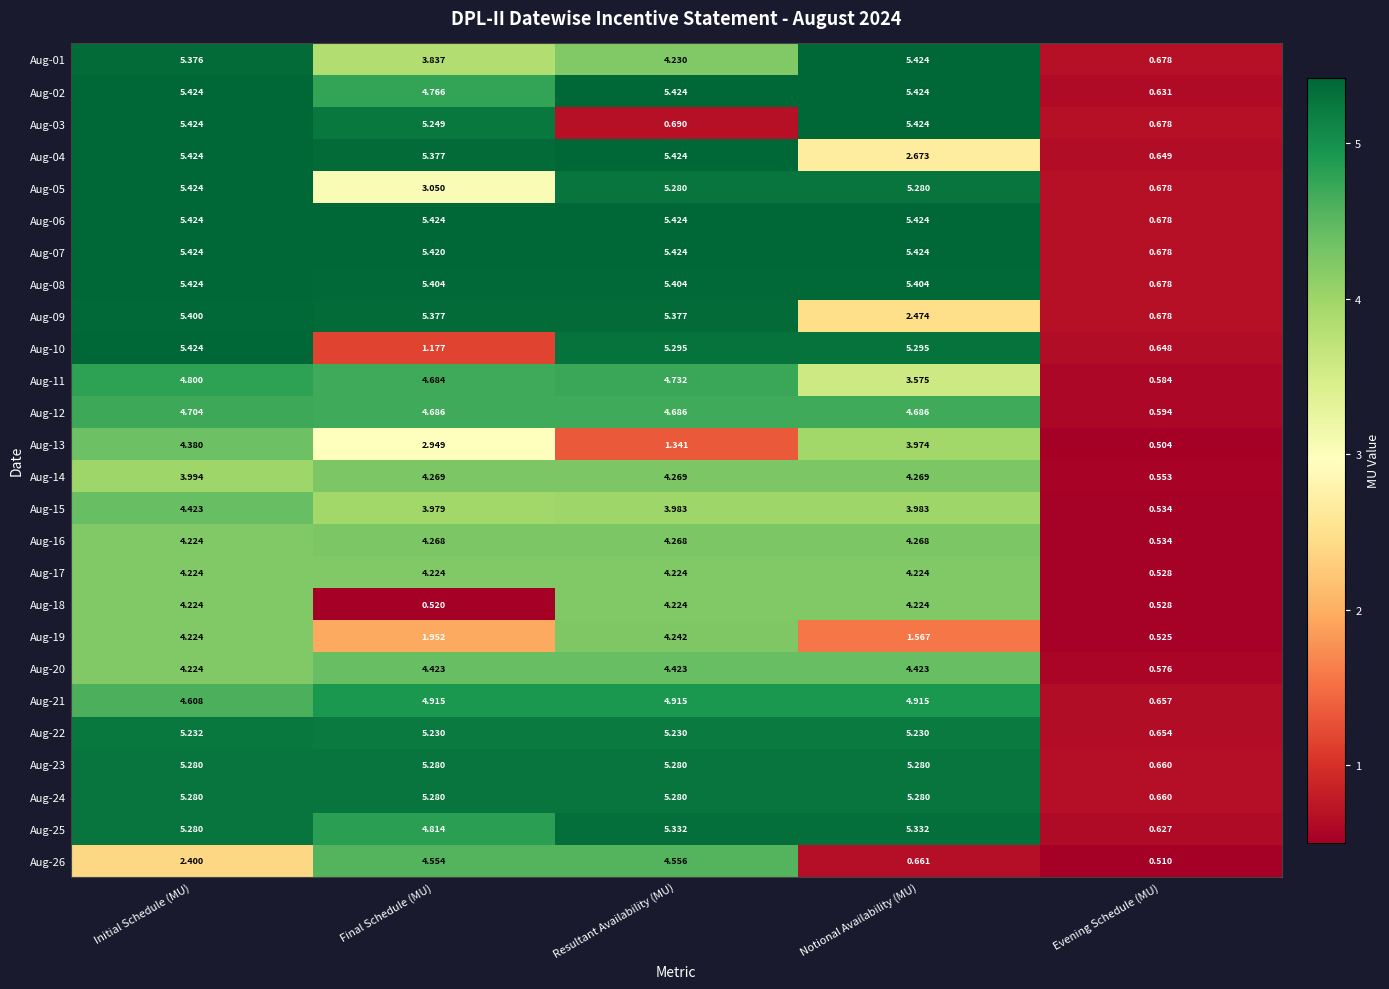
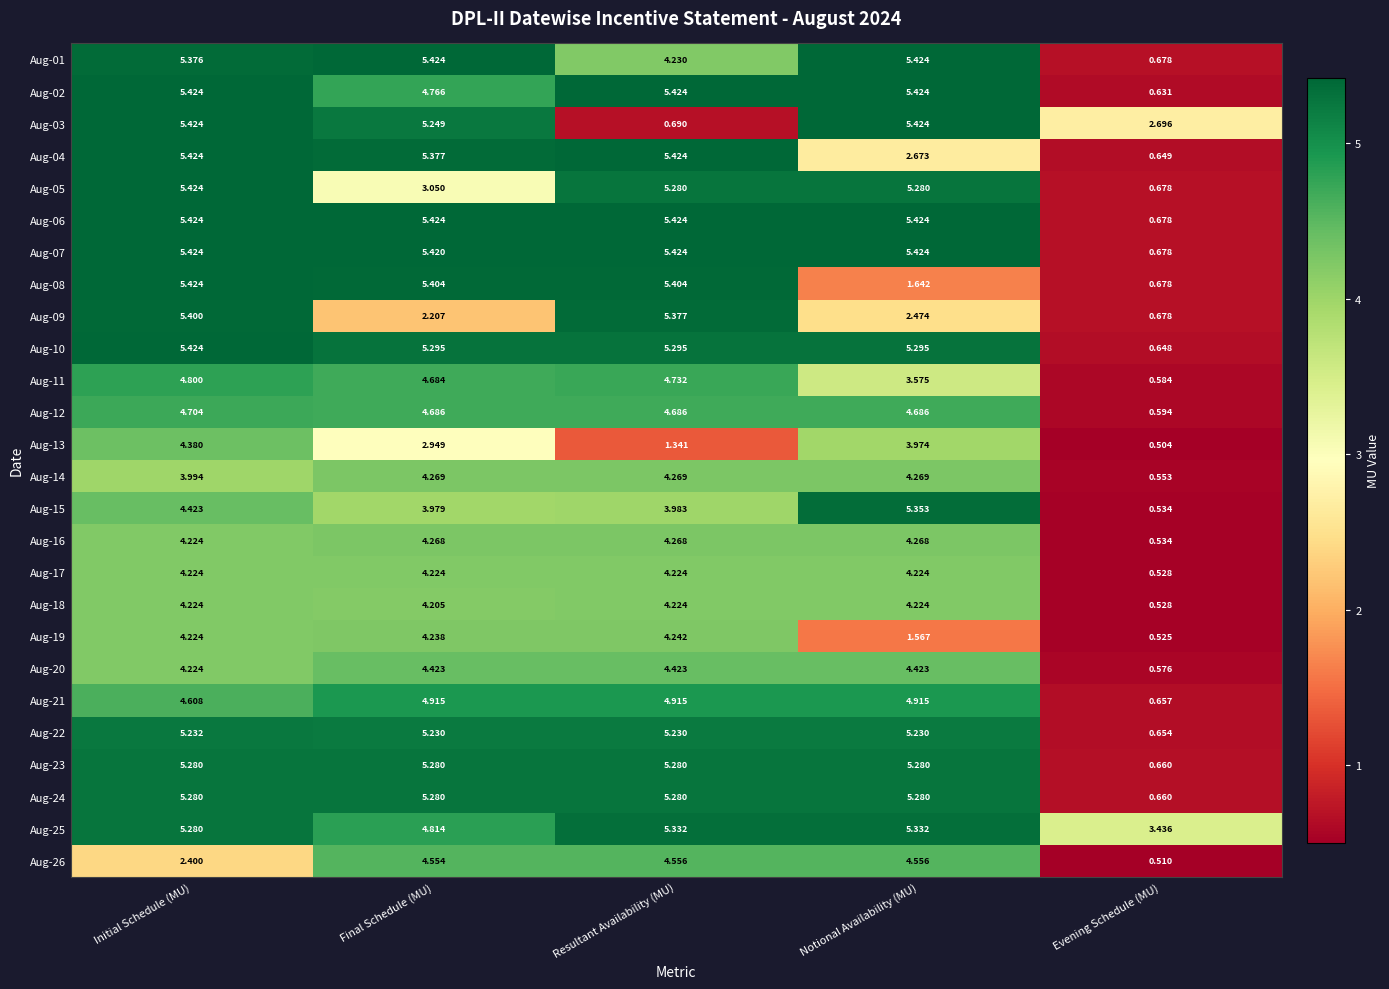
  {
    "Aug-01": {
      "Initial Schedule (MU)": 5.376,
-     "Final Schedule (MU)": 3.837,
+     "Final Schedule (MU)": 5.424,
      "Resultant Availability (MU)": 4.230,
      "Notional Availability (MU)": 5.424,
      "Evening Schedule (MU)": 0.678
    },
    "Aug-02": {
      "Initial Schedule (MU)": 5.424,
      "Final Schedule (MU)": 4.766,
      "Resultant Availability (MU)": 5.424,
      "Notional Availability (MU)": 5.424,
      "Evening Schedule (MU)": 0.631
    },
    "Aug-03": {
      "Initial Schedule (MU)": 5.424,
      "Final Schedule (MU)": 5.249,
      "Resultant Availability (MU)": 0.690,
      "Notional Availability (MU)": 5.424,
-     "Evening Schedule (MU)": 0.678
+     "Evening Schedule (MU)": 2.696
    },
    "Aug-04": {
      "Initial Schedule (MU)": 5.424,
      "Final Schedule (MU)": 5.377,
      "Resultant Availability (MU)": 5.424,
      "Notional Availability (MU)": 2.673,
      "Evening Schedule (MU)": 0.649
    },
    "Aug-05": {
      "Initial Schedule (MU)": 5.424,
      "Final Schedule (MU)": 3.050,
      "Resultant Availability (MU)": 5.280,
      "Notional Availability (MU)": 5.280,
      "Evening Schedule (MU)": 0.678
    },
    "Aug-06": {
      "Initial Schedule (MU)": 5.424,
      "Final Schedule (MU)": 5.424,
      "Resultant Availability (MU)": 5.424,
      "Notional Availability (MU)": 5.424,
      "Evening Schedule (MU)": 0.678
    },
    "Aug-07": {
      "Initial Schedule (MU)": 5.424,
      "Final Schedule (MU)": 5.420,
      "Resultant Availability (MU)": 5.424,
      "Notional Availability (MU)": 5.424,
      "Evening Schedule (MU)": 0.678
    },
    "Aug-08": {
      "Initial Schedule (MU)": 5.424,
      "Final Schedule (MU)": 5.404,
      "Resultant Availability (MU)": 5.404,
-     "Notional Availability (MU)": 5.404,
+     "Notional Availability (MU)": 1.642,
      "Evening Schedule (MU)": 0.678
    },
    "Aug-09": {
      "Initial Schedule (MU)": 5.400,
-     "Final Schedule (MU)": 5.377,
+     "Final Schedule (MU)": 2.207,
      "Resultant Availability (MU)": 5.377,
      "Notional Availability (MU)": 2.474,
      "Evening Schedule (MU)": 0.678
    },
    "Aug-10": {
      "Initial Schedule (MU)": 5.424,
-     "Final Schedule (MU)": 1.177,
+     "Final Schedule (MU)": 5.295,
      "Resultant Availability (MU)": 5.295,
      "Notional Availability (MU)": 5.295,
      "Evening Schedule (MU)": 0.648
    },
    "Aug-11": {
      "Initial Schedule (MU)": 4.800,
      "Final Schedule (MU)": 4.684,
      "Resultant Availability (MU)": 4.732,
      "Notional Availability (MU)": 3.575,
      "Evening Schedule (MU)": 0.584
    },
    "Aug-12": {
      "Initial Schedule (MU)": 4.704,
      "Final Schedule (MU)": 4.686,
      "Resultant Availability (MU)": 4.686,
      "Notional Availability (MU)": 4.686,
      "Evening Schedule (MU)": 0.594
    },
    "Aug-13": {
      "Initial Schedule (MU)": 4.380,
      "Final Schedule (MU)": 2.949,
      "Resultant Availability (MU)": 1.341,
      "Notional Availability (MU)": 3.974,
      "Evening Schedule (MU)": 0.504
    },
    "Aug-14": {
      "Initial Schedule (MU)": 3.994,
      "Final Schedule (MU)": 4.269,
      "Resultant Availability (MU)": 4.269,
      "Notional Availability (MU)": 4.269,
      "Evening Schedule (MU)": 0.553
    },
    "Aug-15": {
      "Initial Schedule (MU)": 4.423,
      "Final Schedule (MU)": 3.979,
      "Resultant Availability (MU)": 3.983,
-     "Notional Availability (MU)": 3.983,
+     "Notional Availability (MU)": 5.353,
      "Evening Schedule (MU)": 0.534
    },
    "Aug-16": {
      "Initial Schedule (MU)": 4.224,
      "Final Schedule (MU)": 4.268,
      "Resultant Availability (MU)": 4.268,
      "Notional Availability (MU)": 4.268,
      "Evening Schedule (MU)": 0.534
    },
    "Aug-17": {
      "Initial Schedule (MU)": 4.224,
      "Final Schedule (MU)": 4.224,
      "Resultant Availability (MU)": 4.224,
      "Notional Availability (MU)": 4.224,
      "Evening Schedule (MU)": 0.528
    },
    "Aug-18": {
      "Initial Schedule (MU)": 4.224,
-     "Final Schedule (MU)": 0.520,
+     "Final Schedule (MU)": 4.205,
      "Resultant Availability (MU)": 4.224,
      "Notional Availability (MU)": 4.224,
      "Evening Schedule (MU)": 0.528
    },
    "Aug-19": {
      "Initial Schedule (MU)": 4.224,
-     "Final Schedule (MU)": 1.952,
+     "Final Schedule (MU)": 4.238,
      "Resultant Availability (MU)": 4.242,
      "Notional Availability (MU)": 1.567,
      "Evening Schedule (MU)": 0.525
    },
    "Aug-20": {
      "Initial Schedule (MU)": 4.224,
      "Final Schedule (MU)": 4.423,
      "Resultant Availability (MU)": 4.423,
      "Notional Availability (MU)": 4.423,
      "Evening Schedule (MU)": 0.576
    },
    "Aug-21": {
      "Initial Schedule (MU)": 4.608,
      "Final Schedule (MU)": 4.915,
      "Resultant Availability (MU)": 4.915,
      "Notional Availability (MU)": 4.915,
      "Evening Schedule (MU)": 0.657
    },
    "Aug-22": {
      "Initial Schedule (MU)": 5.232,
      "Final Schedule (MU)": 5.230,
      "Resultant Availability (MU)": 5.230,
      "Notional Availability (MU)": 5.230,
      "Evening Schedule (MU)": 0.654
    },
    "Aug-23": {
      "Initial Schedule (MU)": 5.280,
      "Final Schedule (MU)": 5.280,
      "Resultant Availability (MU)": 5.280,
      "Notional Availability (MU)": 5.280,
      "Evening Schedule (MU)": 0.660
    },
    "Aug-24": {
      "Initial Schedule (MU)": 5.280,
      "Final Schedule (MU)": 5.280,
      "Resultant Availability (MU)": 5.280,
      "Notional Availability (MU)": 5.280,
      "Evening Schedule (MU)": 0.660
    },
    "Aug-25": {
      "Initial Schedule (MU)": 5.280,
      "Final Schedule (MU)": 4.814,
      "Resultant Availability (MU)": 5.332,
      "Notional Availability (MU)": 5.332,
-     "Evening Schedule (MU)": 0.627
+     "Evening Schedule (MU)": 3.436
    },
    "Aug-26": {
      "Initial Schedule (MU)": 2.400,
      "Final Schedule (MU)": 4.554,
      "Resultant Availability (MU)": 4.556,
-     "Notional Availability (MU)": 0.661,
+     "Notional Availability (MU)": 4.556,
      "Evening Schedule (MU)": 0.510
    }
  }
